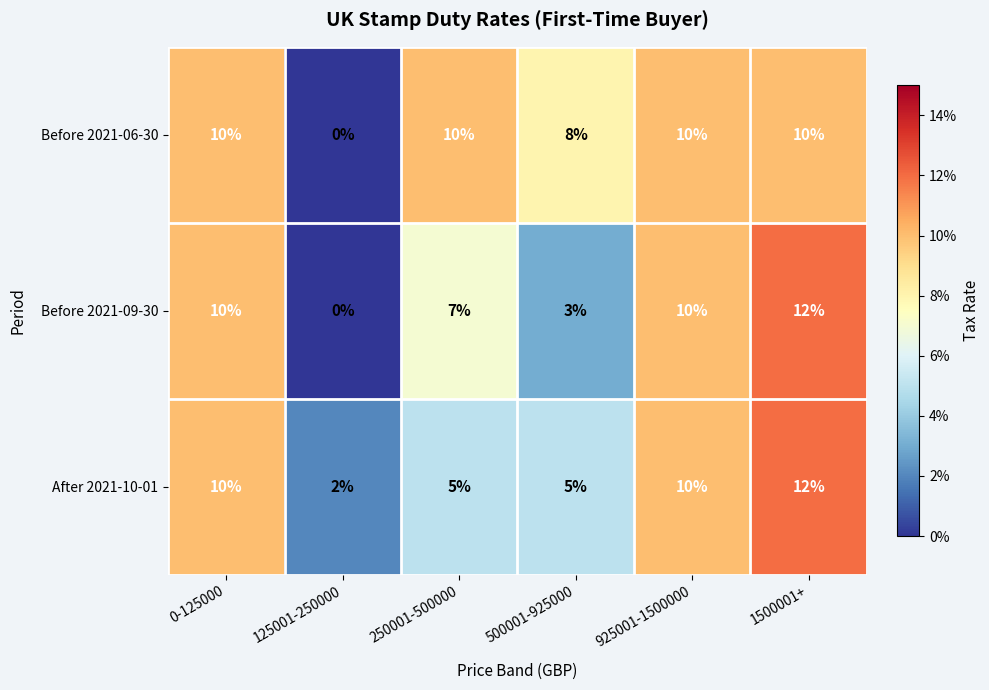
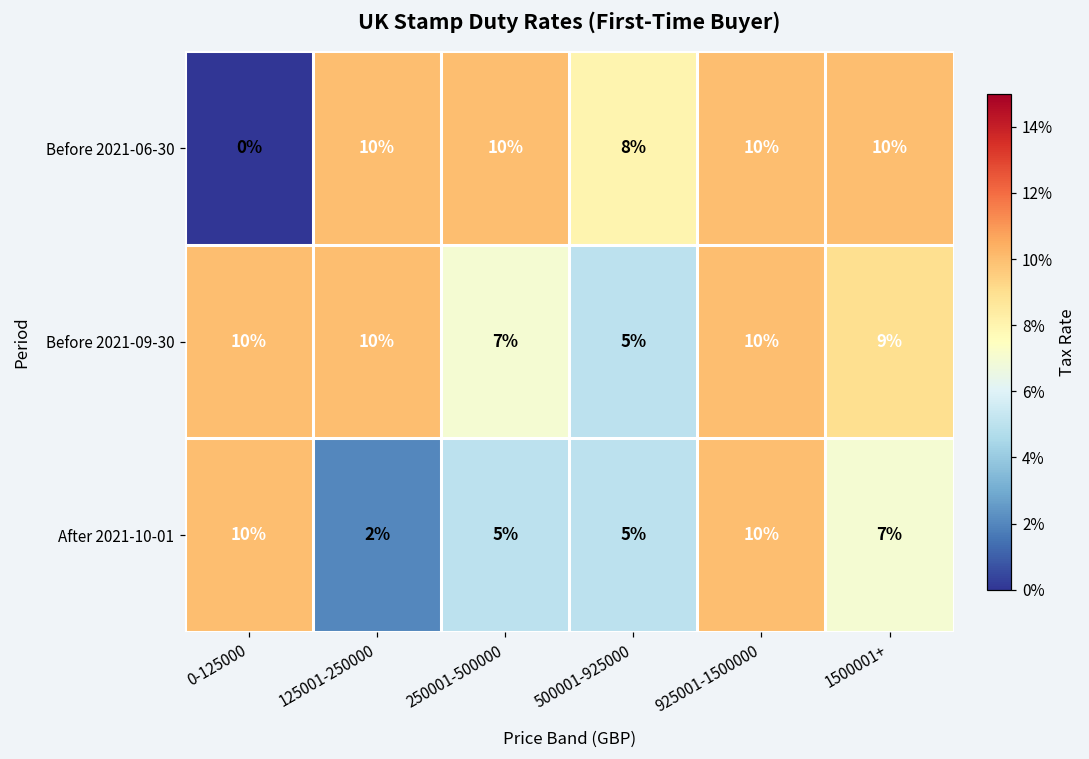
  {
    "Before 2021-06-30": {
-     "0-125000": "10%",
-     "125001-250000": "0%",
+     "0-125000": "0%",
+     "125001-250000": "10%",
      "250001-500000": "10%",
      "500001-925000": "8%",
      "925001-1500000": "10%",
      "1500001+": "10%"
    },
    "Before 2021-09-30": {
      "0-125000": "10%",
-     "125001-250000": "0%",
+     "125001-250000": "10%",
      "250001-500000": "7%",
-     "500001-925000": "3%",
+     "500001-925000": "5%",
      "925001-1500000": "10%",
-     "1500001+": "12%"
+     "1500001+": "9%"
    },
    "After 2021-10-01": {
      "0-125000": "10%",
      "125001-250000": "2%",
      "250001-500000": "5%",
      "500001-925000": "5%",
      "925001-1500000": "10%",
-     "1500001+": "12%"
+     "1500001+": "7%"
    }
  }
